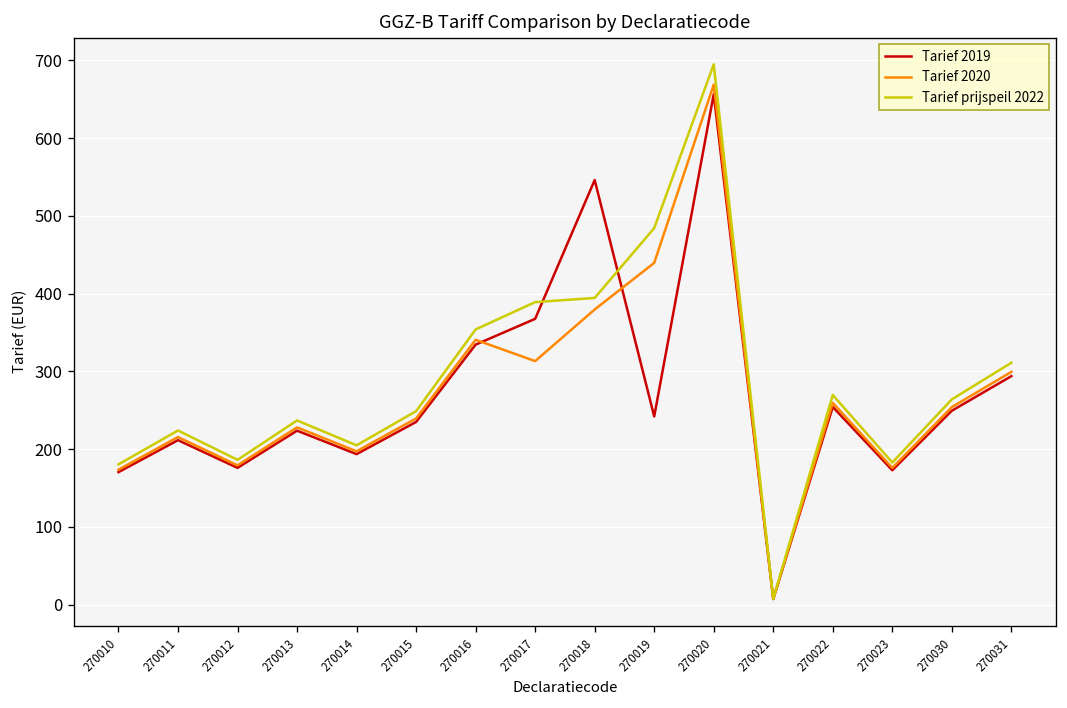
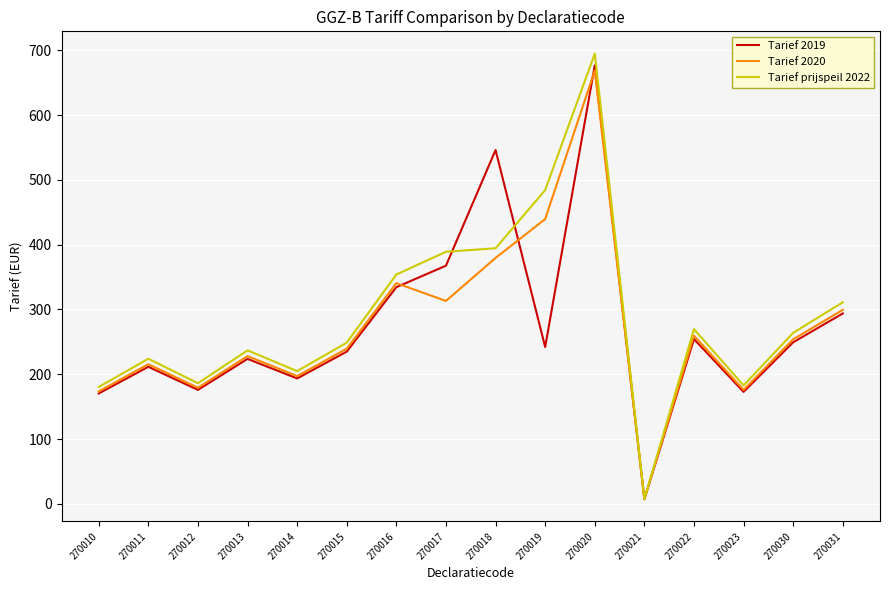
  {
    "Tarief 2019": {
      "270011": 210,
      "270013": 220,
      "270015": 230,
      "270016": 330,
      "270017": 370,
      "270018": 550,
      "270019": 240,
-     "270020": 660,
+     "270020": 680,
      "270022": 250,
      "270030": 250,
      "270031": 290
    },
    "Tarief 2020": {
      "270011": 220,
      "270013": 230,
      "270015": 240,
      "270016": 340,
      "270017": 310,
      "270018": 380,
      "270019": 440,
      "270020": 670,
      "270022": 260,
      "270030": 250,
      "270031": 300
    },
    "Tarief prijspeil 2022": {
      "270010": 180,
      "270011": 220,
      "270012": 190,
      "270013": 240,
      "270014": 200,
      "270015": 250,
      "270016": 350,
      "270017": 390,
      "270018": 390,
      "270019": 480,
      "270020": 690,
      "270022": 270,
      "270023": 180,
      "270030": 260,
      "270031": 310
    }
  }
